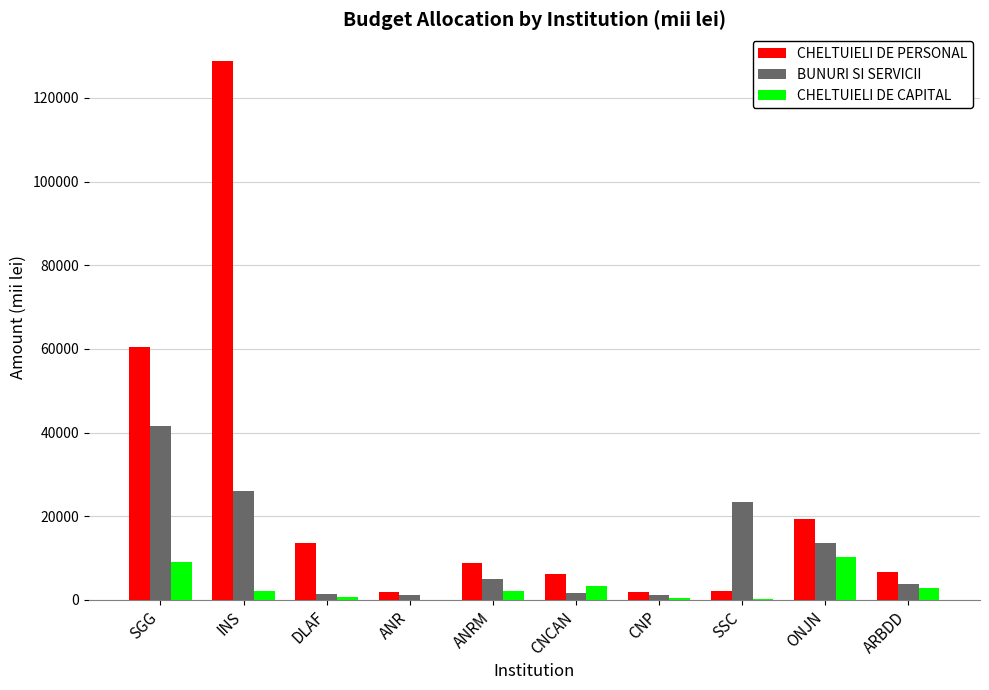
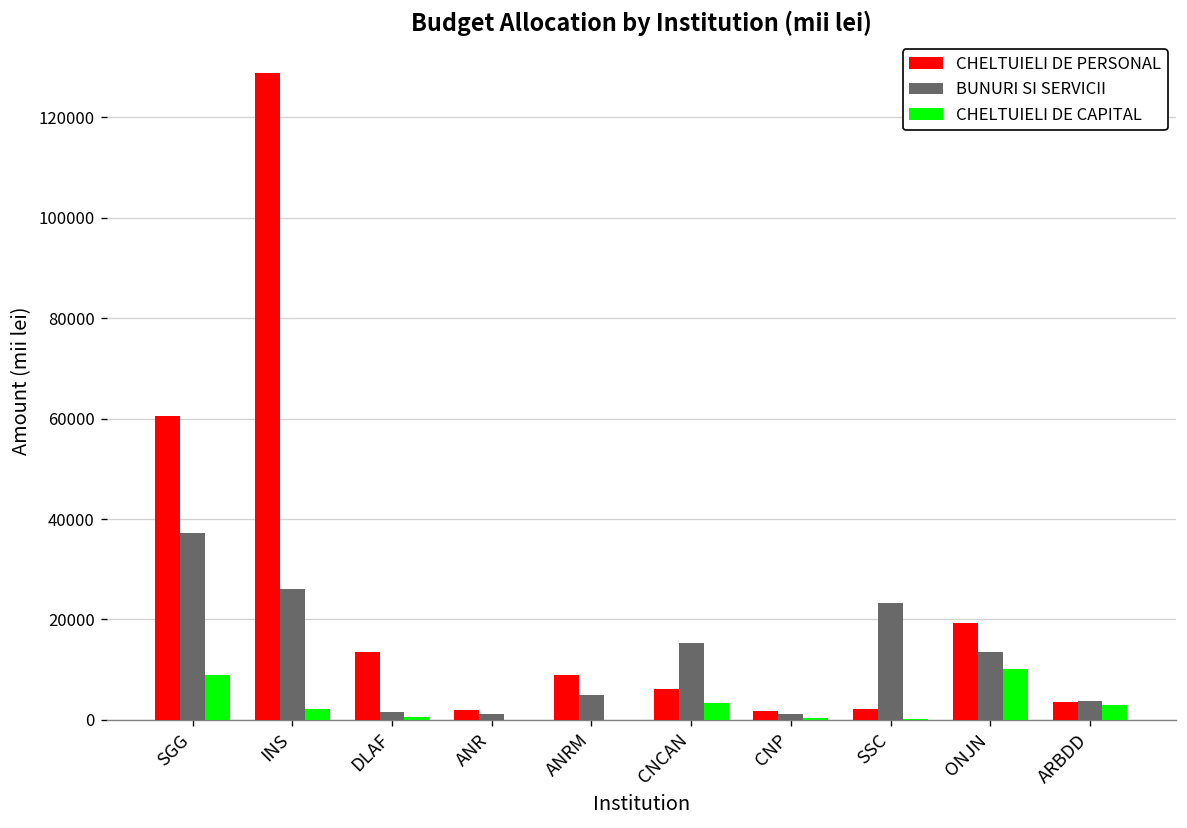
  {
    "CHELTUIELI DE PERSONAL": {
      "SGG": 61000,
      "INS": 129000,
      "DLAF": 14000,
      "ANR": 2000,
      "ANRM": 9000,
      "CNCAN": 6000,
      "CNP": 2000,
      "SSC": 2000,
      "ONJN": 19000,
-     "ARBDD": 7000
+     "ARBDD": 4000
    },
    "BUNURI SI SERVICII": {
-     "SGG": 41000,
+     "SGG": 37000,
      "INS": 26000,
      "DLAF": 2000,
      "ANR": 1000,
      "ANRM": 5000,
-     "CNCAN": 2000,
+     "CNCAN": 15000,
      "CNP": 1000,
      "SSC": 23000,
      "ONJN": 14000,
      "ARBDD": 4000
    },
    "CHELTUIELI DE CAPITAL": {
      "SGG": 9000,
      "INS": 2000,
      "DLAF": 1000,
      "ANR": 0,
-     "ANRM": 2000,
+     "ANRM": 0,
      "CNCAN": 3000,
      "ONJN": 10000,
      "ARBDD": 3000
    }
  }
